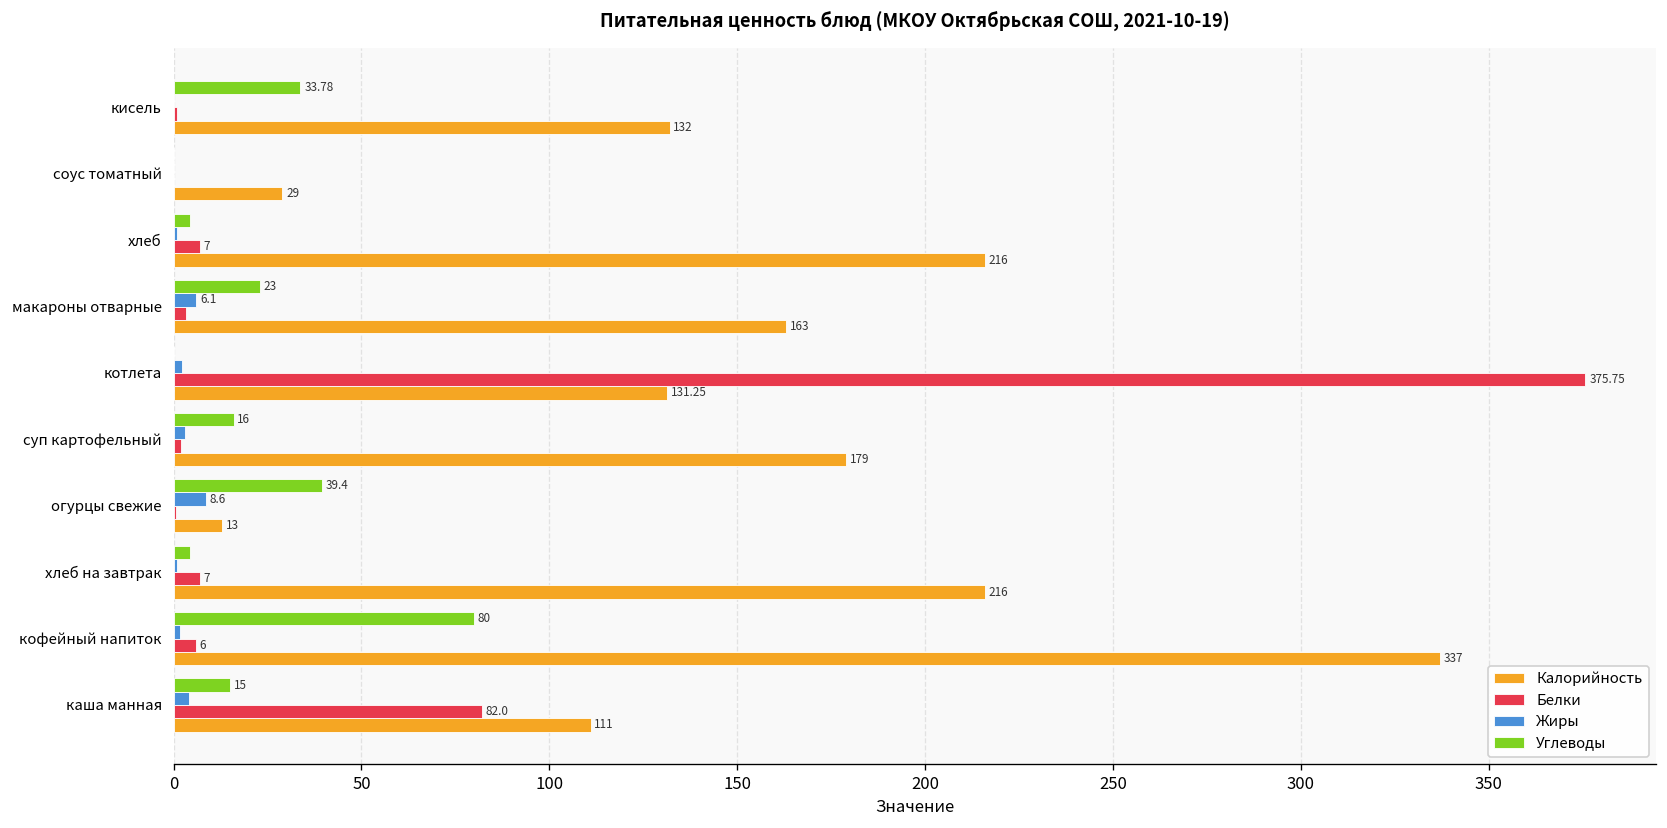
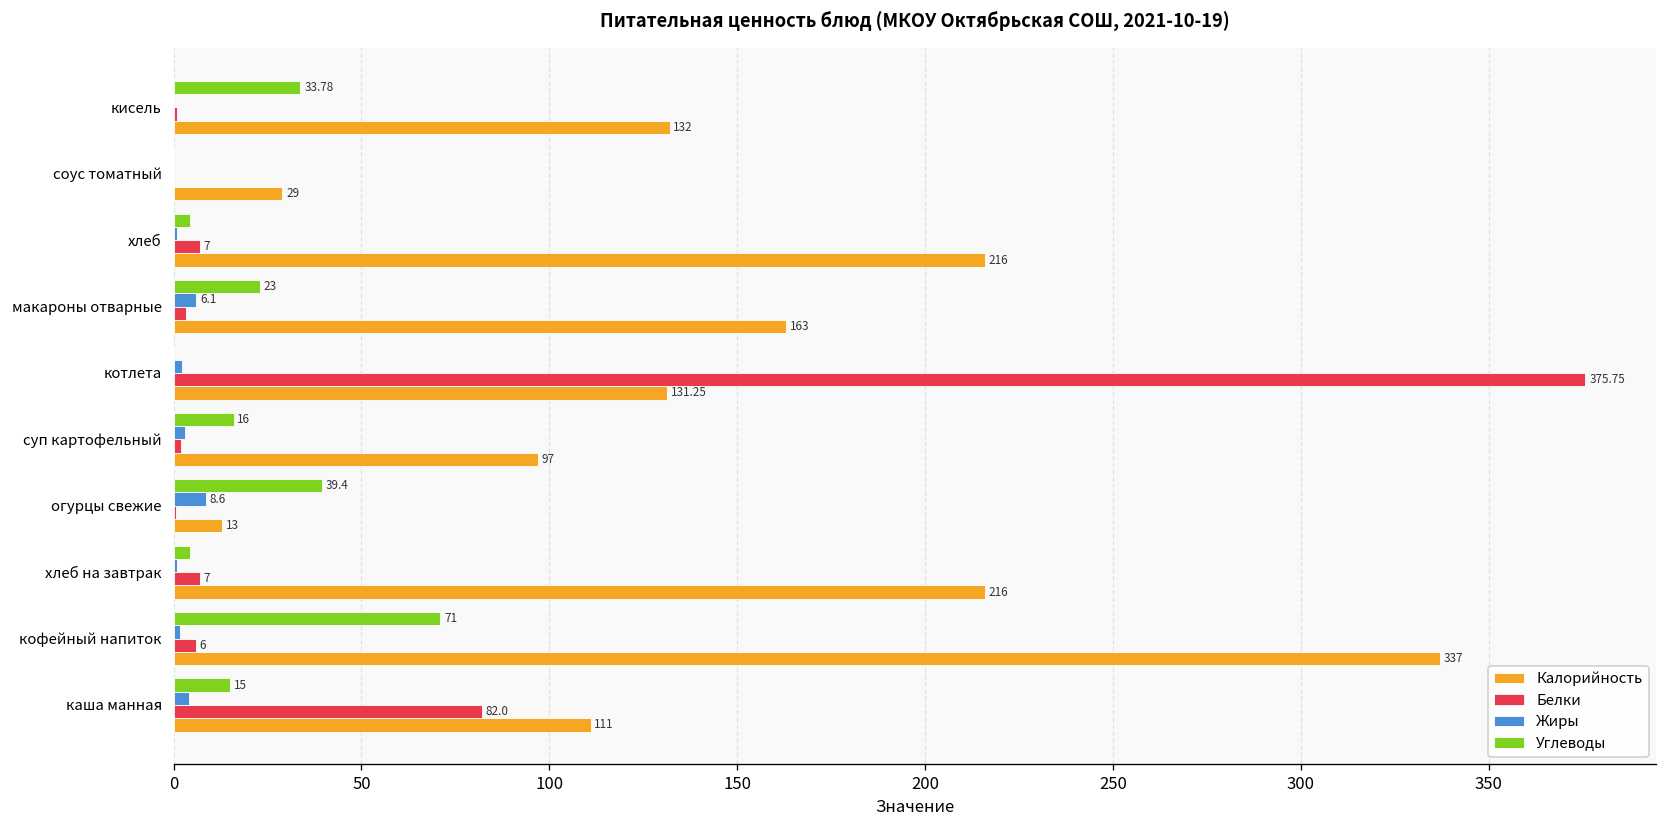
  {
    "Калорийность": {
      "кисель": 132,
      "соус томатный": 29,
      "хлеб": 216,
      "макароны отварные": 163,
      "котлета": 131.25,
-     "суп картофельный": 179,
+     "суп картофельный": 97,
      "огурцы свежие": 13,
      "хлеб на завтрак": 216,
      "кофейный напиток": 337,
      "каша манная": 111
    },
    "Белки": {
      "хлеб": 7,
      "котлета": 375.75,
      "хлеб на завтрак": 7,
      "кофейный напиток": 6,
      "каша манная": 82.0
    },
    "Жиры": {
      "макароны отварные": 6.1,
      "огурцы свежие": 8.6
    },
    "Углеводы": {
      "кисель": 33.78,
      "макароны отварные": 23,
      "суп картофельный": 16,
      "огурцы свежие": 39.4,
-     "кофейный напиток": 80,
+     "кофейный напиток": 71,
      "каша манная": 15
    }
  }
